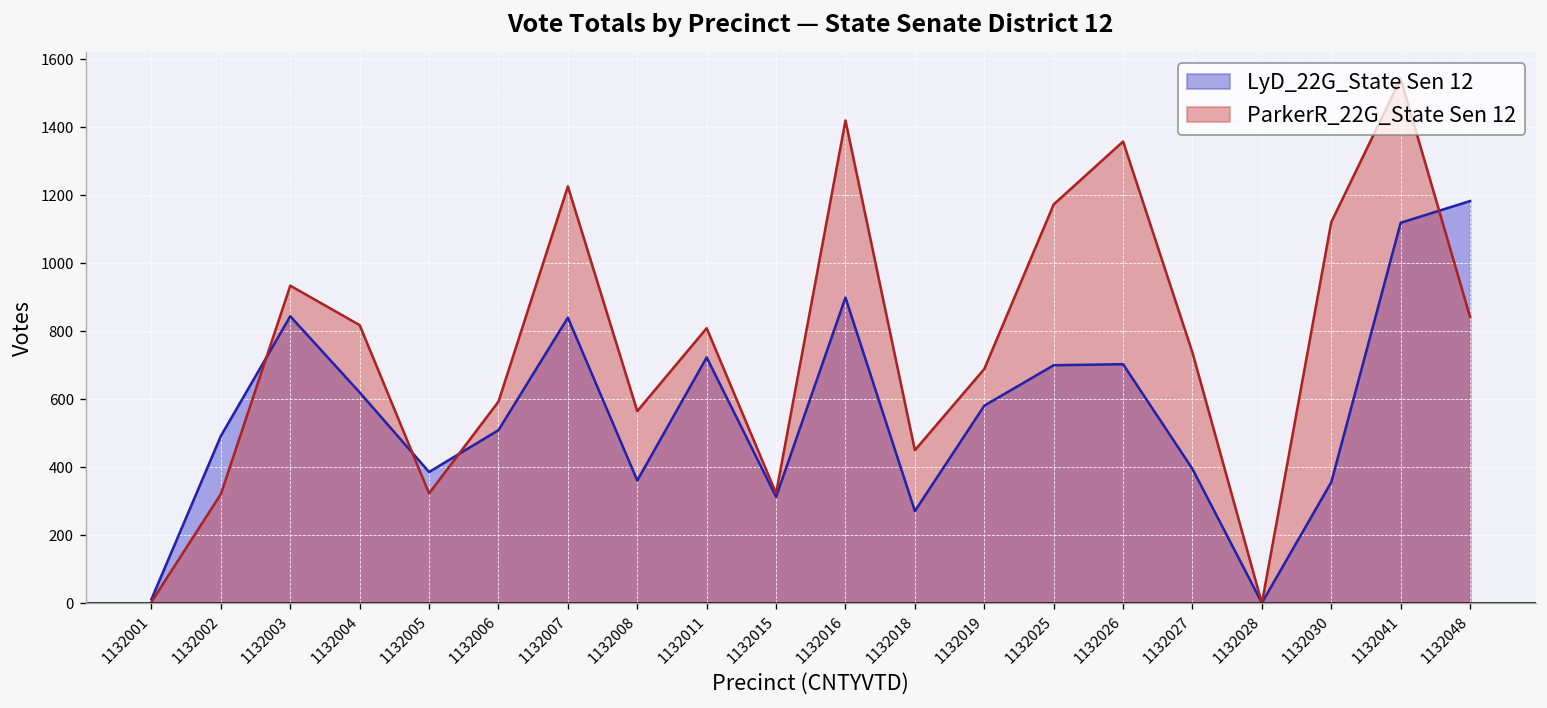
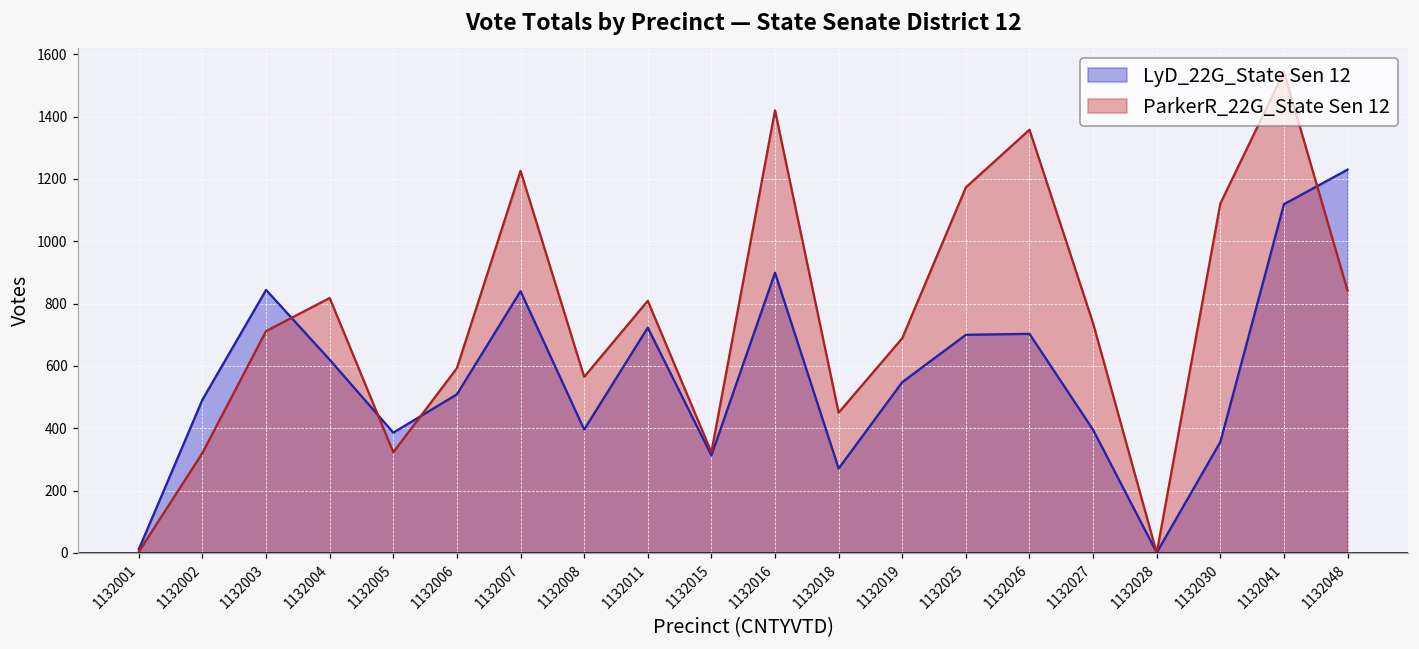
  {
    "LyD_22G_State Sen 12": {
      "1132002": 490,
      "1132003": 840,
      "1132004": 620,
      "1132005": 390,
      "1132006": 510,
      "1132007": 840,
-     "1132008": 360,
+     "1132008": 400,
      "1132011": 720,
      "1132015": 310,
      "1132016": 900,
      "1132018": 270,
-     "1132019": 580,
+     "1132019": 550,
      "1132025": 700,
      "1132026": 700,
      "1132027": 400,
      "1132030": 360,
      "1132041": 1120,
-     "1132048": 1180
+     "1132048": 1230
    },
    "ParkerR_22G_State Sen 12": {
      "1132002": 320,
-     "1132003": 930,
+     "1132003": 710,
      "1132004": 820,
      "1132005": 320,
      "1132006": 590,
      "1132007": 1230,
      "1132008": 570,
      "1132011": 810,
      "1132015": 320,
      "1132016": 1420,
      "1132018": 450,
      "1132019": 690,
      "1132025": 1170,
      "1132026": 1360,
      "1132027": 740,
      "1132030": 1120,
      "1132048": 840
    }
  }
